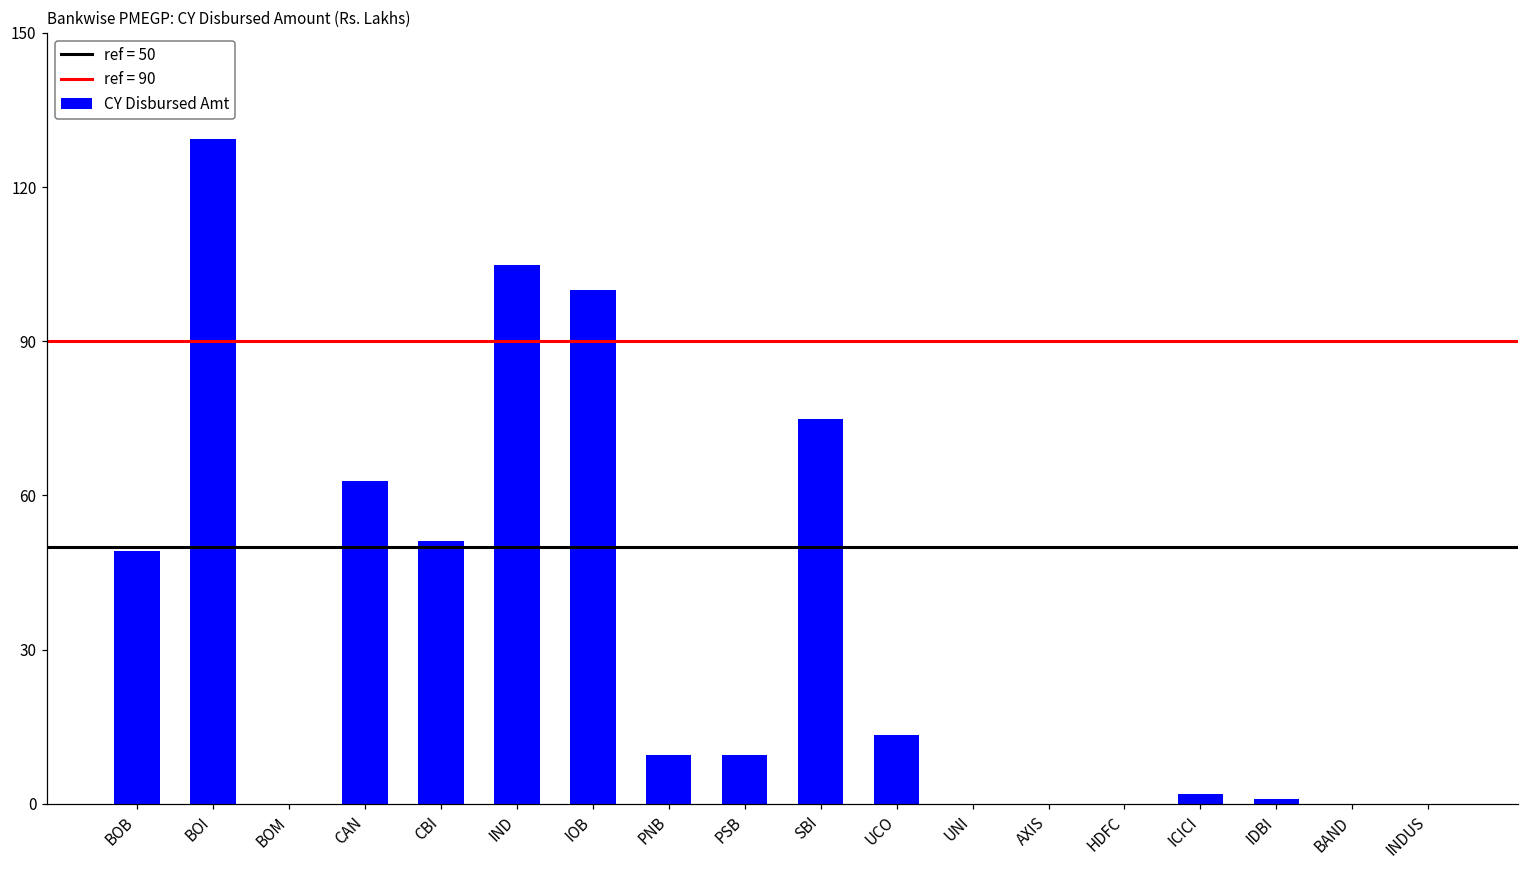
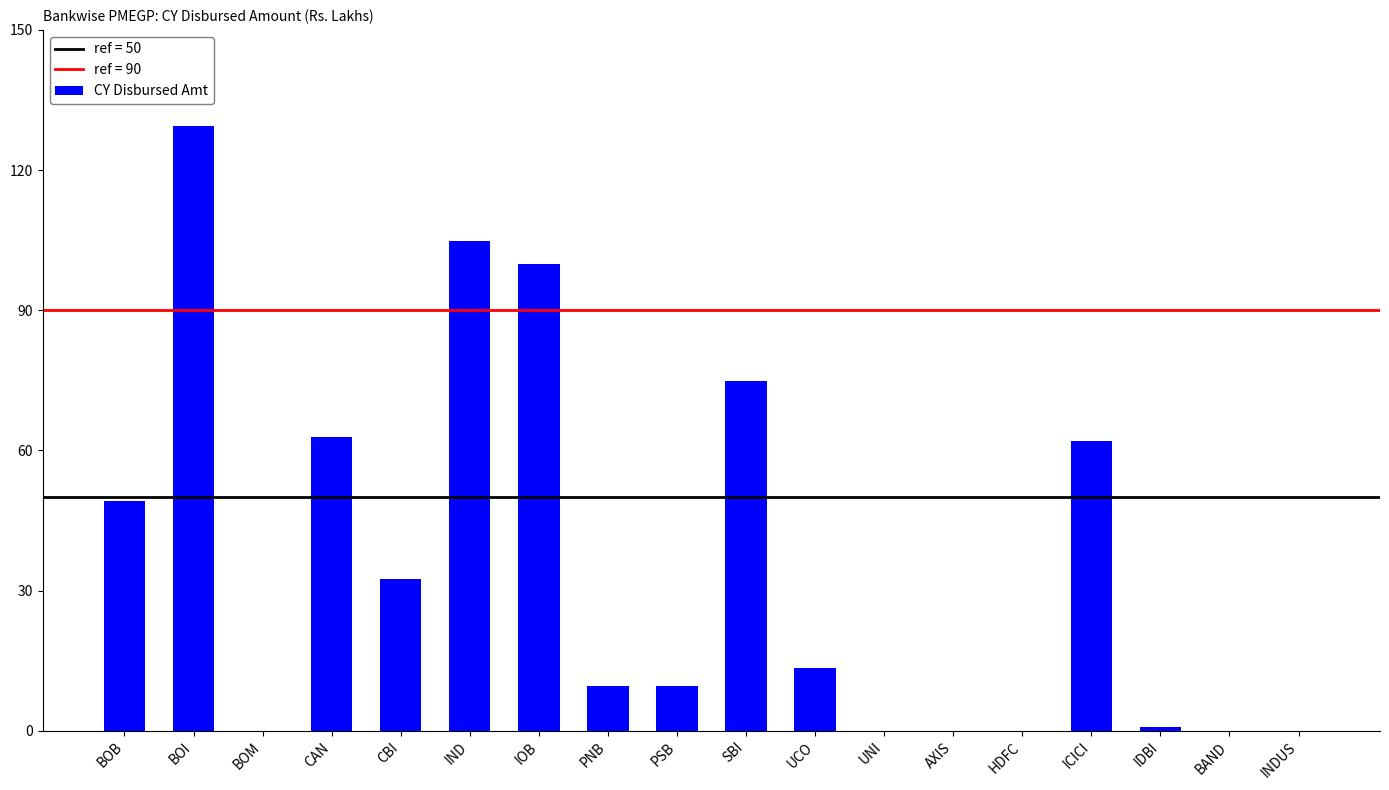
  {
    "BOB": 49,
    "BOI": 129,
    "BOM": 0,
    "CAN": 63,
-   "CBI": 51,
+   "CBI": 32,
    "IND": 105,
    "IOB": 100,
    "PNB": 10,
    "PSB": 10,
    "SBI": 75,
    "UCO": 13,
    "UNI": 0,
    "AXIS": 0,
    "HDFC": 0,
-   "ICICI": 2,
+   "ICICI": 62,
    "IDBI": 1,
    "BAND": 0,
    "INDUS": 0
  }
